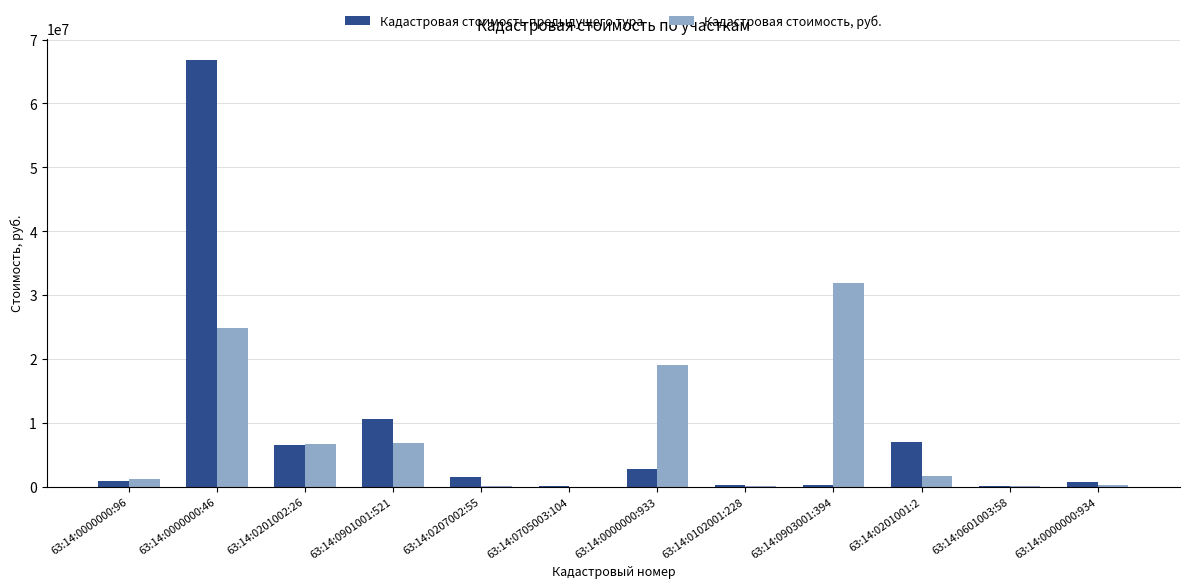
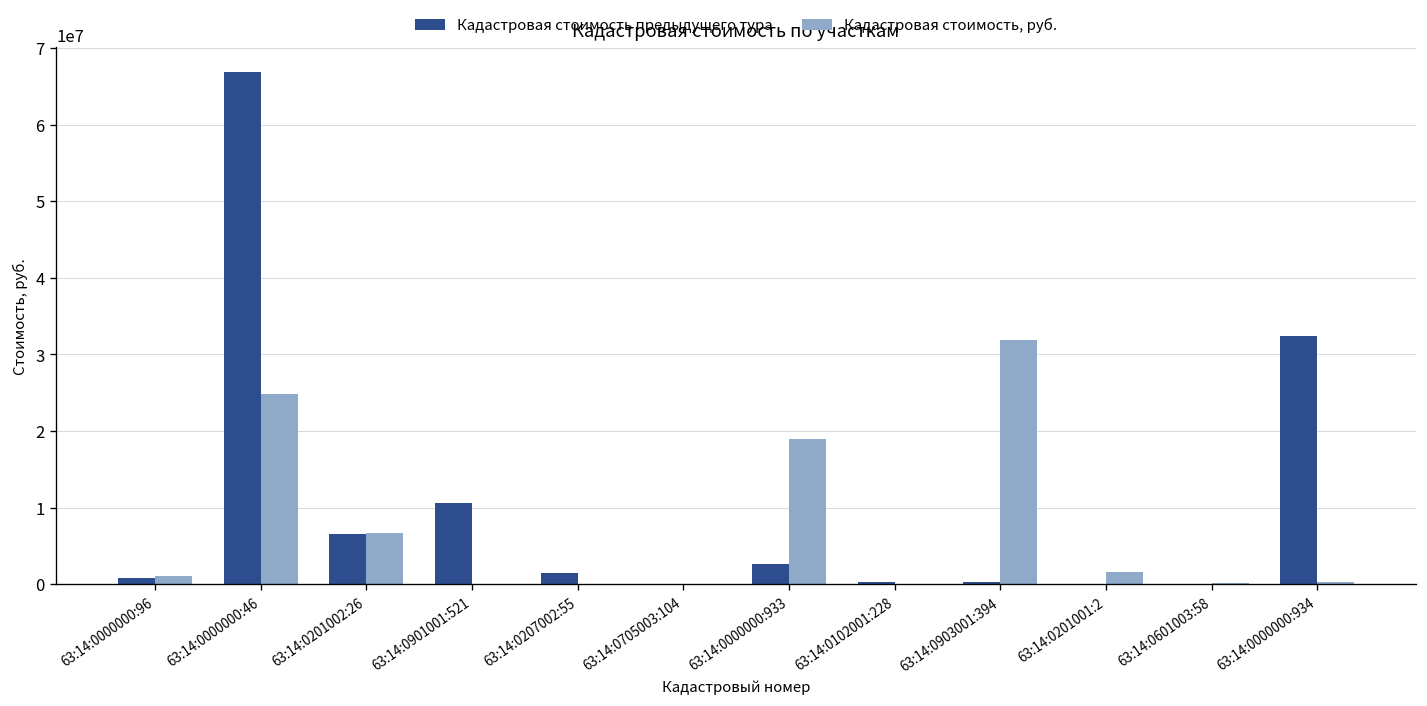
  {
    "Кадастровая стоимость предыдущего тура": {
      "63:14:0000000:96": 1000000,
      "63:14:0000000:46": 67000000,
      "63:14:0201002:26": 7000000,
      "63:14:0901001:521": 11000000,
      "63:14:0207002:55": 1000000,
      "63:14:0000000:933": 3000000,
-     "63:14:0201001:2": 7000000,
-     "63:14:0000000:934": 1000000
+     "63:14:0201001:2": 0,
+     "63:14:0000000:934": 32000000
    },
    "Кадастровая стоимость, руб.": {
      "63:14:0000000:96": 1000000,
      "63:14:0000000:46": 25000000,
      "63:14:0201002:26": 7000000,
-     "63:14:0901001:521": 7000000,
+     "63:14:0901001:521": 0,
      "63:14:0000000:933": 19000000,
      "63:14:0903001:394": 32000000,
      "63:14:0201001:2": 2000000
    }
  }
